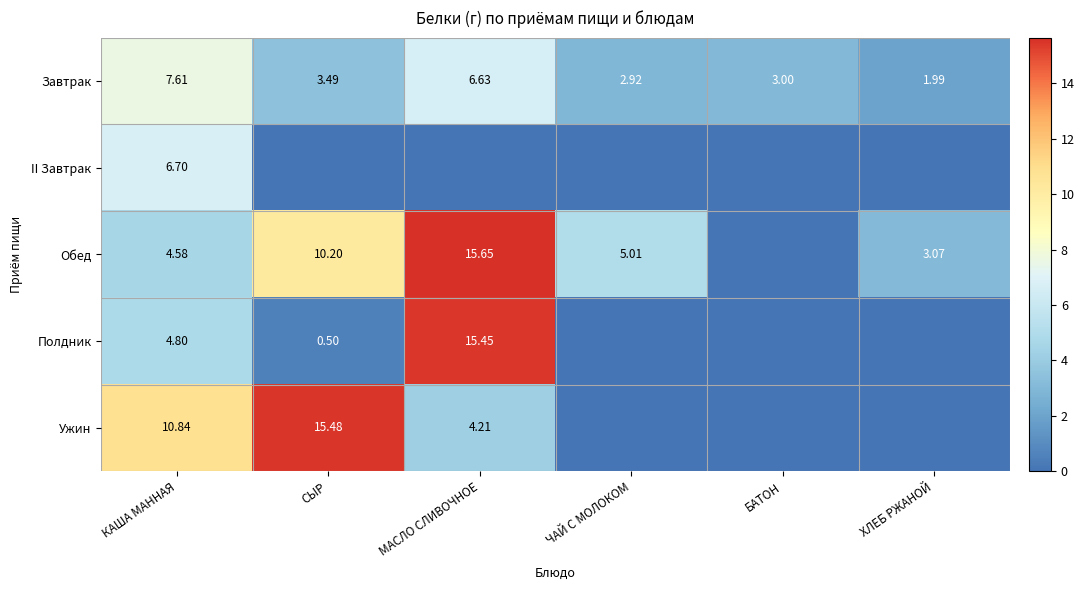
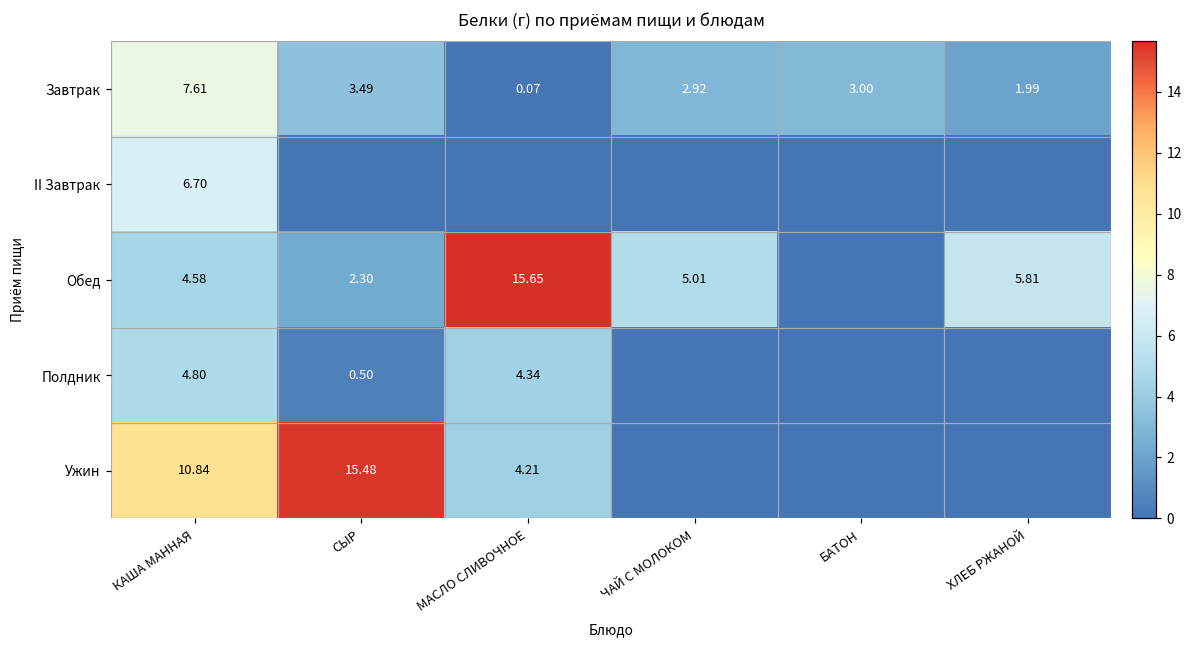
  {
    "Завтрак": {
      "КАША МАННАЯ": 7.61,
      "СЫР": 3.49,
-     "МАСЛО СЛИВОЧНОЕ": 6.63,
+     "МАСЛО СЛИВОЧНОЕ": 0.07,
      "ЧАЙ С МОЛОКОМ": 2.92,
      "БАТОН": 3.00,
      "ХЛЕБ РЖАНОЙ": 1.99
    },
    "II Завтрак": {
      "КАША МАННАЯ": 6.70
    },
    "Обед": {
      "КАША МАННАЯ": 4.58,
-     "СЫР": 10.20,
+     "СЫР": 2.30,
      "МАСЛО СЛИВОЧНОЕ": 15.65,
      "ЧАЙ С МОЛОКОМ": 5.01,
-     "ХЛЕБ РЖАНОЙ": 3.07
+     "ХЛЕБ РЖАНОЙ": 5.81
    },
    "Полдник": {
      "КАША МАННАЯ": 4.80,
      "СЫР": 0.50,
-     "МАСЛО СЛИВОЧНОЕ": 15.45
+     "МАСЛО СЛИВОЧНОЕ": 4.34
    },
    "Ужин": {
      "КАША МАННАЯ": 10.84,
      "СЫР": 15.48,
      "МАСЛО СЛИВОЧНОЕ": 4.21
    }
  }
